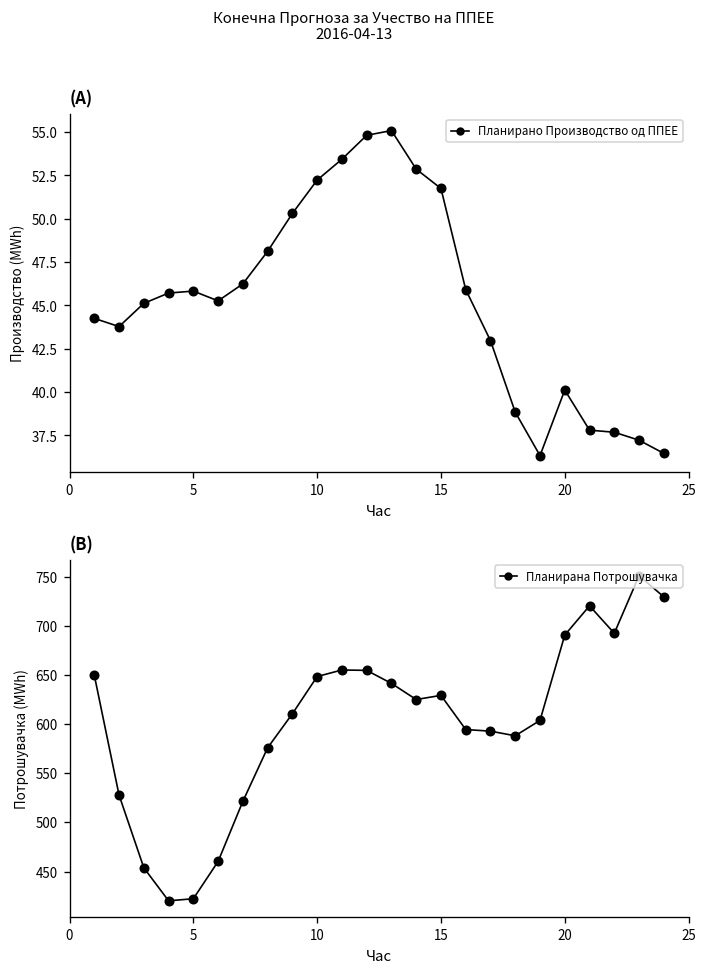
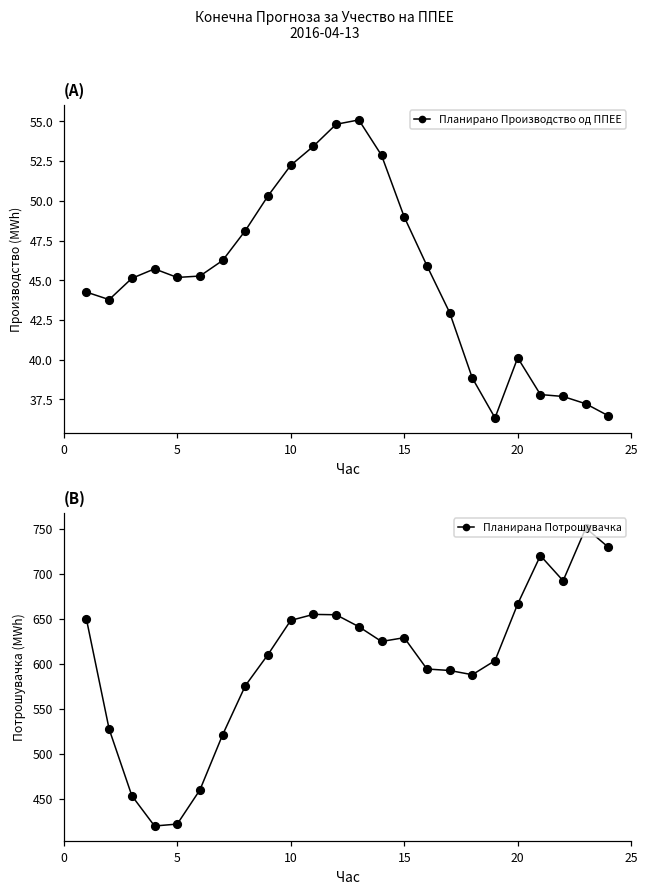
  {
    "(A)": {
-     "5": 45.8,
+     "5": 45.2,
      "10": 52.2,
-     "15": 51.7,
+     "15": 49.0,
      "20": 40.1
    },
    "(B)": {
      "5": 420,
      "10": 650,
      "15": 630,
-     "20": 690
+     "20": 670
    }
  }
